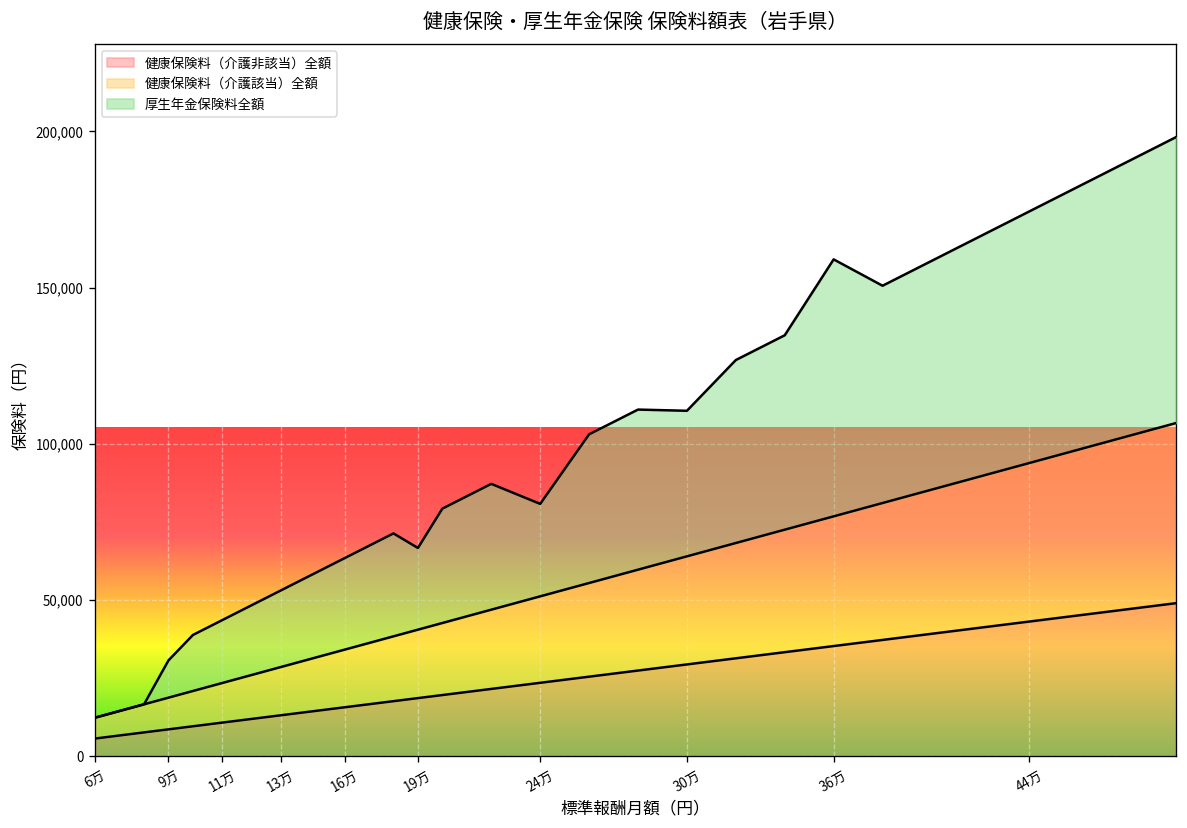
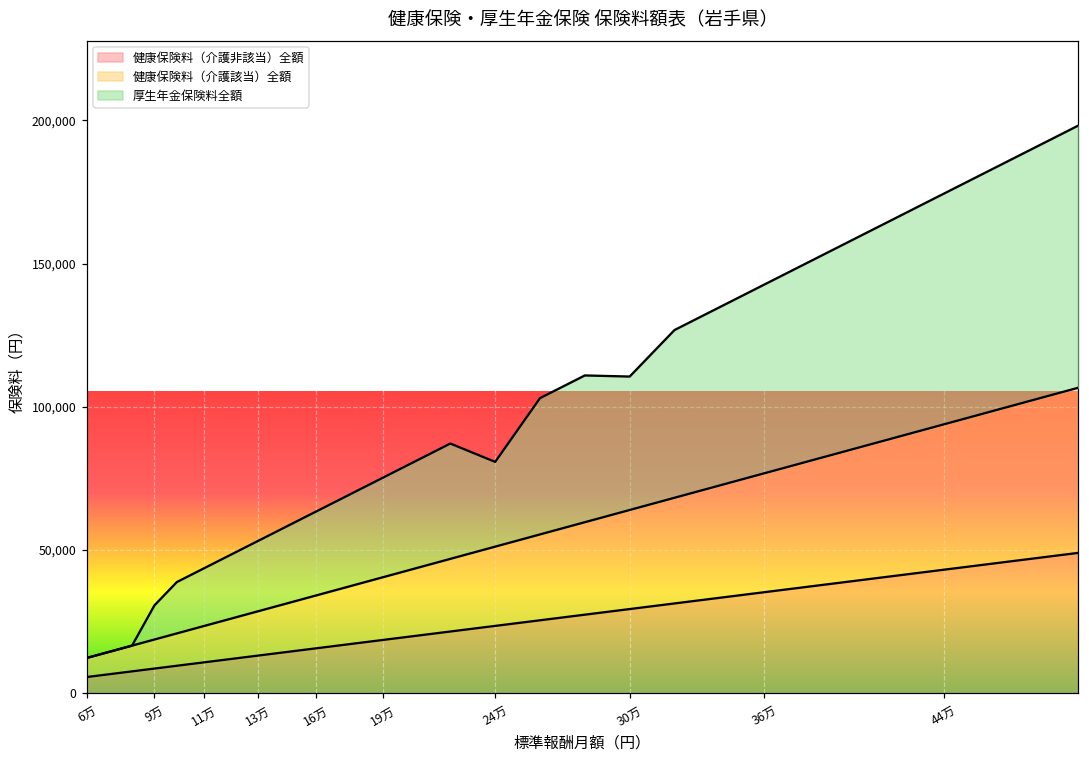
  {
    "厚生年金保険料全額": {
      "9万": "12,000",
      "11万": "20,000",
      "13万": "25,000",
      "16万": "29,000",
-     "19万": "26,000",
+     "19万": "35,000",
      "24万": "30,000",
      "30万": "47,000",
-     "36万": "82,000",
+     "36万": "66,000",
      "44万": "81,000"
    }
  }
